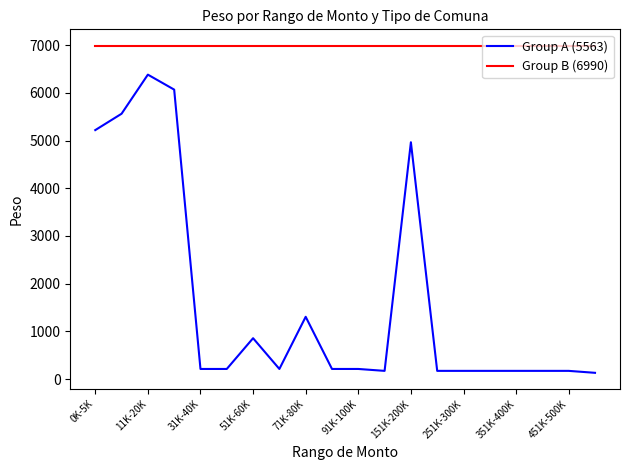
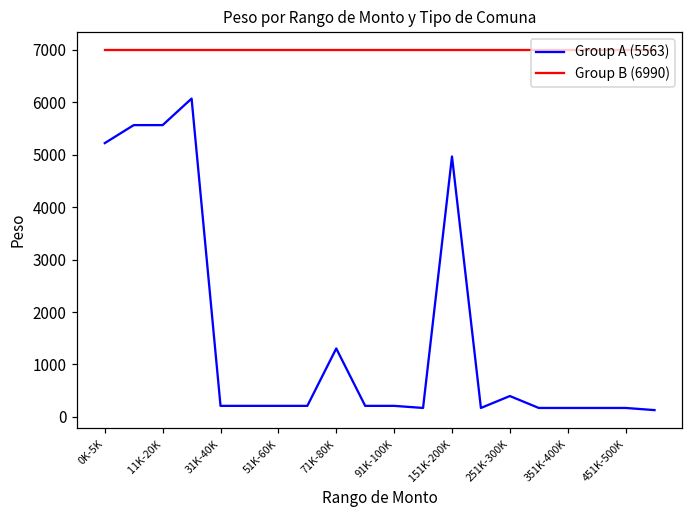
  {
    "Group A (5563)": {
      "0K-5K": 5200,
-     "11K-20K": 6400,
+     "11K-20K": 5600,
      "31K-40K": 200,
-     "51K-60K": 900,
+     "51K-60K": 200,
      "71K-80K": 1300,
      "91K-100K": 200,
      "151K-200K": 5000,
-     "251K-300K": 200,
+     "251K-300K": 400,
      "351K-400K": 200,
      "451K-500K": 200
    },
    "Group B (6990)": {
      "0K-5K": 7000,
      "11K-20K": 7000,
      "31K-40K": 7000,
      "51K-60K": 7000,
      "71K-80K": 7000,
      "91K-100K": 7000,
      "151K-200K": 7000,
      "251K-300K": 7000
    }
  }
